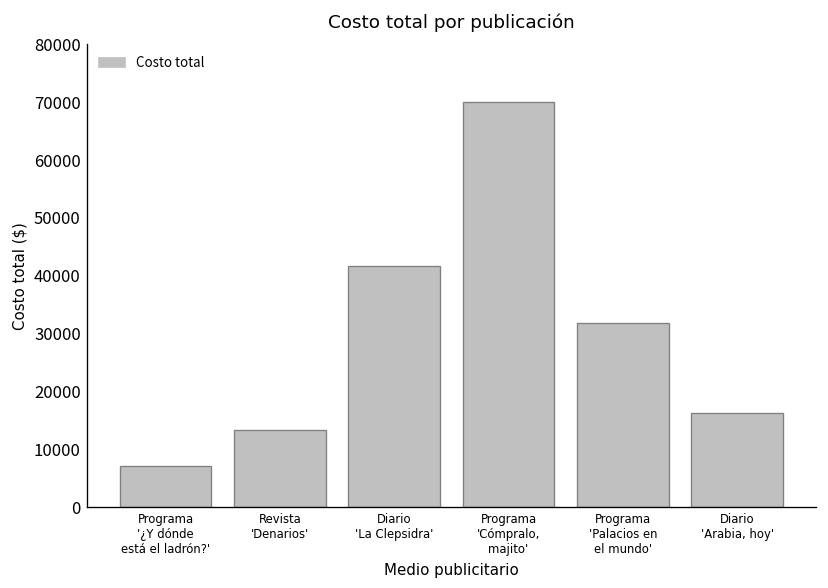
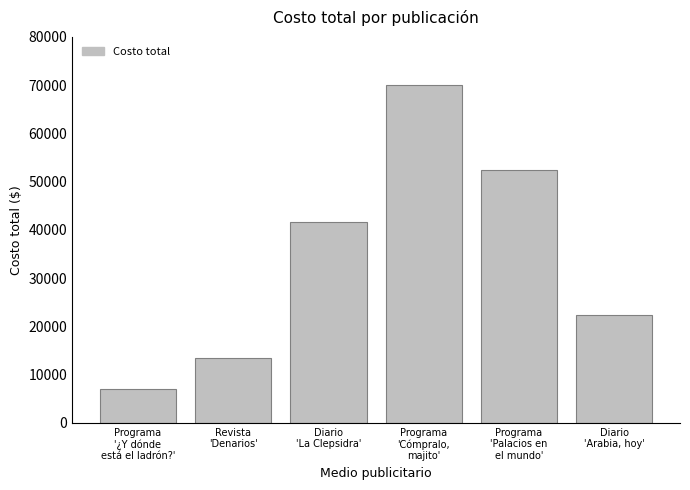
  {
    "Programa '¿Y dónde está el ladrón?'": 7000,
    "Revista 'Denarios'": 13000,
    "Diario 'La Clepsidra'": 42000,
    "Programa 'Cómpralo, majito'": 70000,
-   "Programa 'Palacios en el mundo'": 32000,
-   "Diario 'Arabia, hoy'": 16000
+   "Programa 'Palacios en el mundo'": 53000,
+   "Diario 'Arabia, hoy'": 22000
  }
